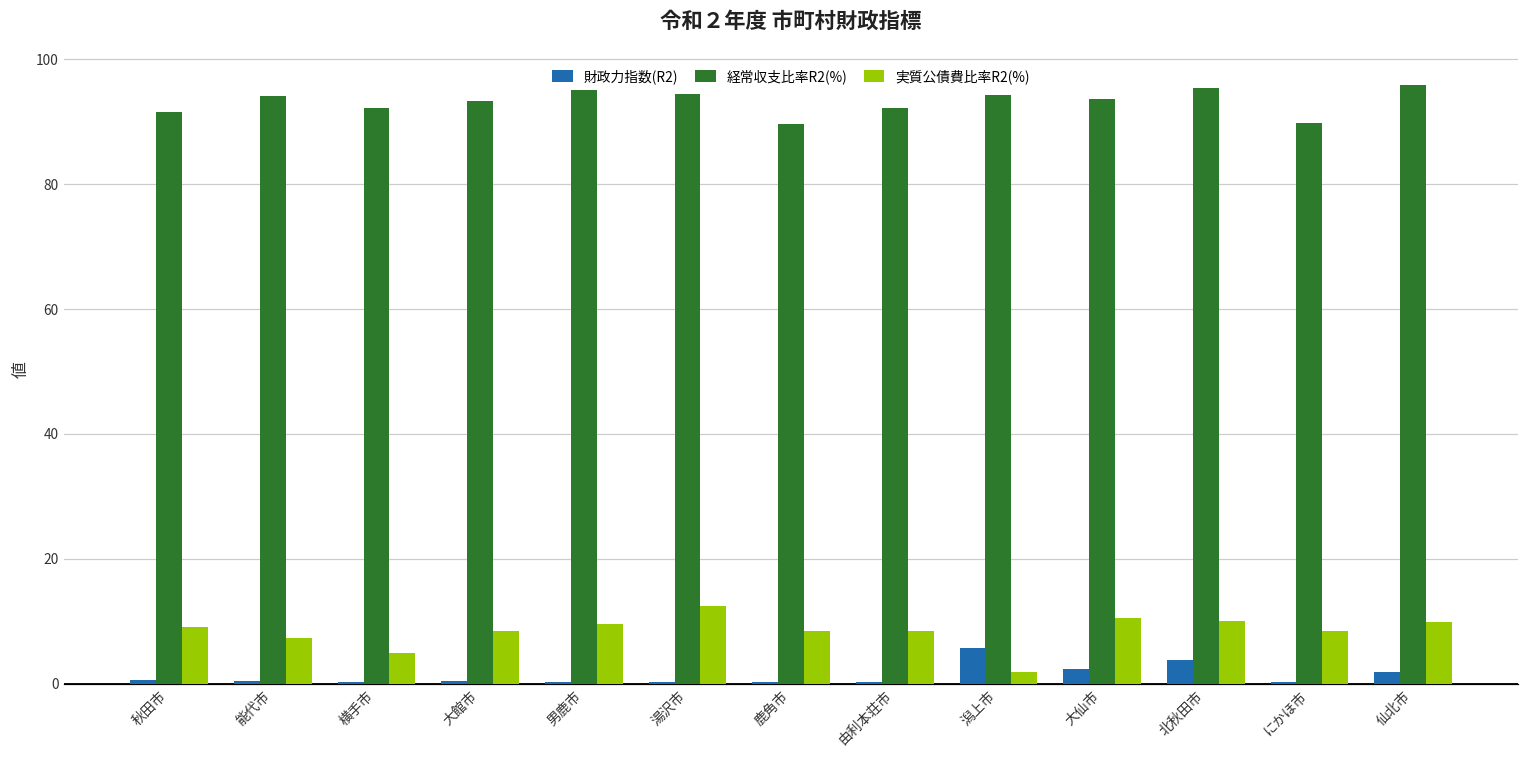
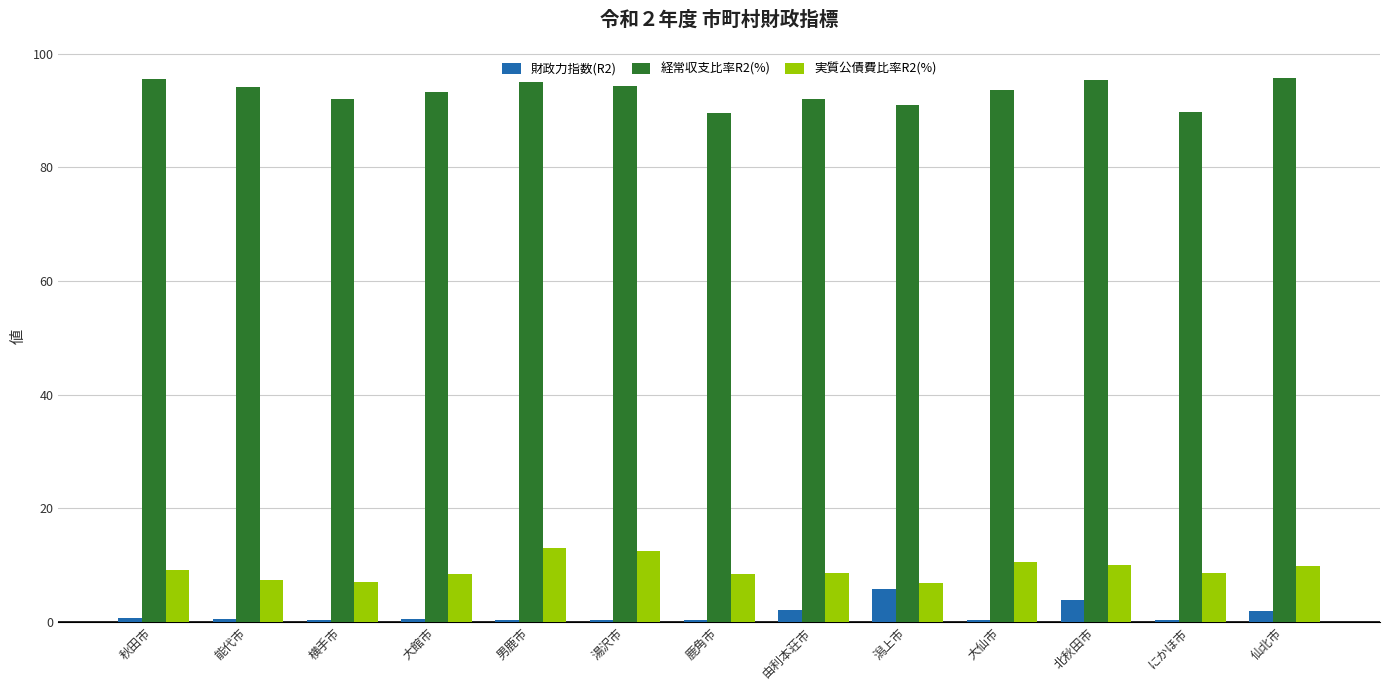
  {
    "財政力指数(R2)": {
      "秋田市": 1,
      "能代市": 0,
-     "由利本荘市": 0,
+     "由利本荘市": 2,
      "潟上市": 6,
-     "大仙市": 2,
+     "大仙市": 0,
      "北秋田市": 4,
      "仙北市": 2
    },
    "経常収支比率R2(%)": {
-     "秋田市": 92,
+     "秋田市": 96,
      "能代市": 94,
      "横手市": 92,
      "大館市": 93,
      "男鹿市": 95,
      "湯沢市": 94,
      "鹿角市": 90,
      "由利本荘市": 92,
-     "潟上市": 94,
+     "潟上市": 91,
      "大仙市": 94,
      "北秋田市": 95,
      "にかほ市": 90,
      "仙北市": 96
    },
    "実質公債費比率R2(%)": {
      "秋田市": 9,
      "能代市": 7,
-     "横手市": 5,
+     "横手市": 7,
      "大館市": 8,
-     "男鹿市": 10,
+     "男鹿市": 13,
      "湯沢市": 12,
      "鹿角市": 8,
      "由利本荘市": 9,
-     "潟上市": 2,
+     "潟上市": 7,
      "大仙市": 11,
      "北秋田市": 10,
      "にかほ市": 9,
      "仙北市": 10
    }
  }
